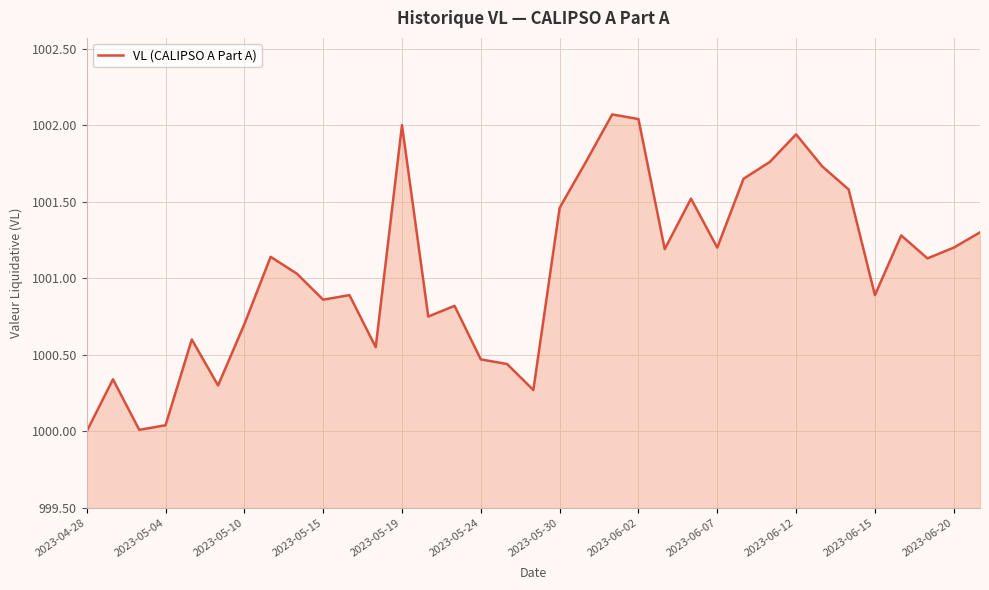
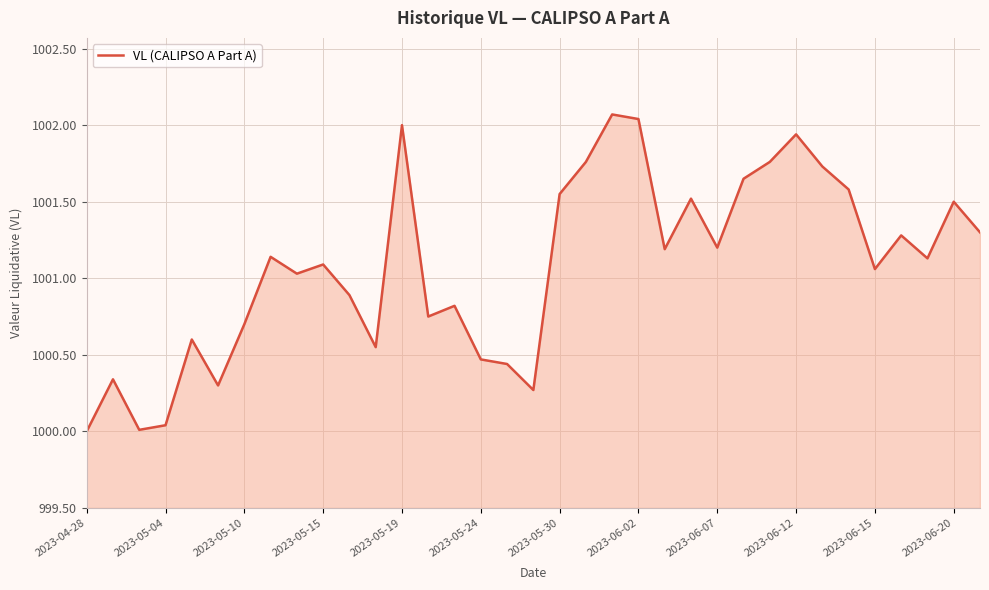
  {
    "2023-04-28": 1000.00,
    "2023-05-04": 1000.04,
    "2023-05-10": 1000.70,
-   "2023-05-15": 1000.86,
+   "2023-05-15": 1001.09,
    "2023-05-19": 1002.00,
    "2023-05-24": 1000.47,
-   "2023-05-30": 1001.46,
+   "2023-05-30": 1001.55,
    "2023-06-02": 1002.04,
    "2023-06-07": 1001.20,
    "2023-06-12": 1001.94,
-   "2023-06-15": 1000.89,
-   "2023-06-20": 1001.2
+   "2023-06-15": 1001.06,
+   "2023-06-20": 1001.5
  }
